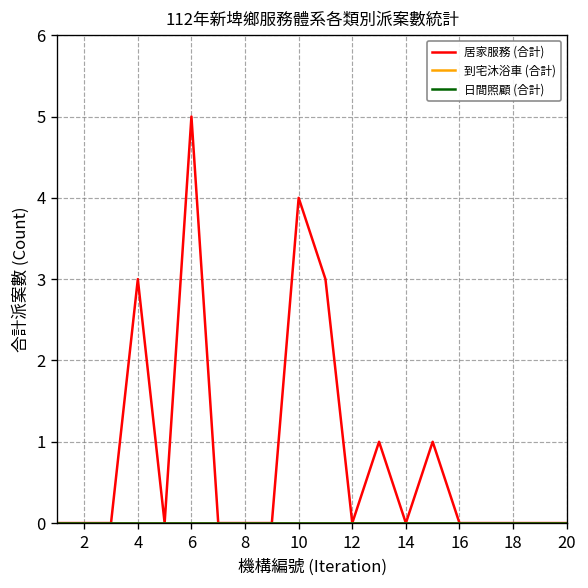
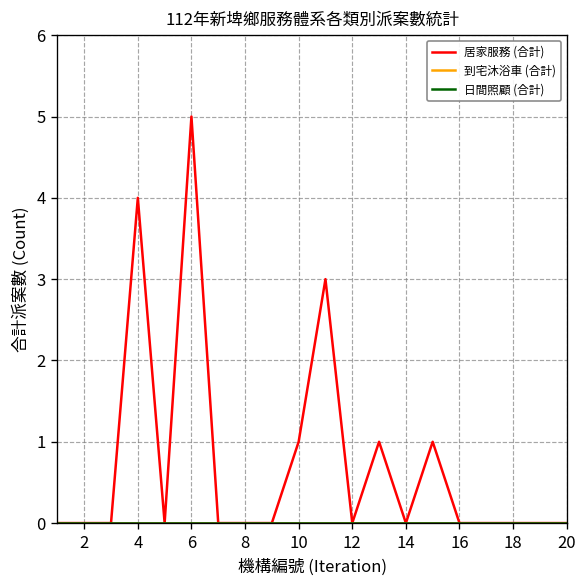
  {
    "居家服務 (合計)": {
-     "4": 3,
+     "4": 4,
      "6": 5,
-     "10": 4
+     "10": 1
    },
    "日間照顧 (合計)": {
      "4": 0,
      "6": 0,
      "10": 0
    }
  }
